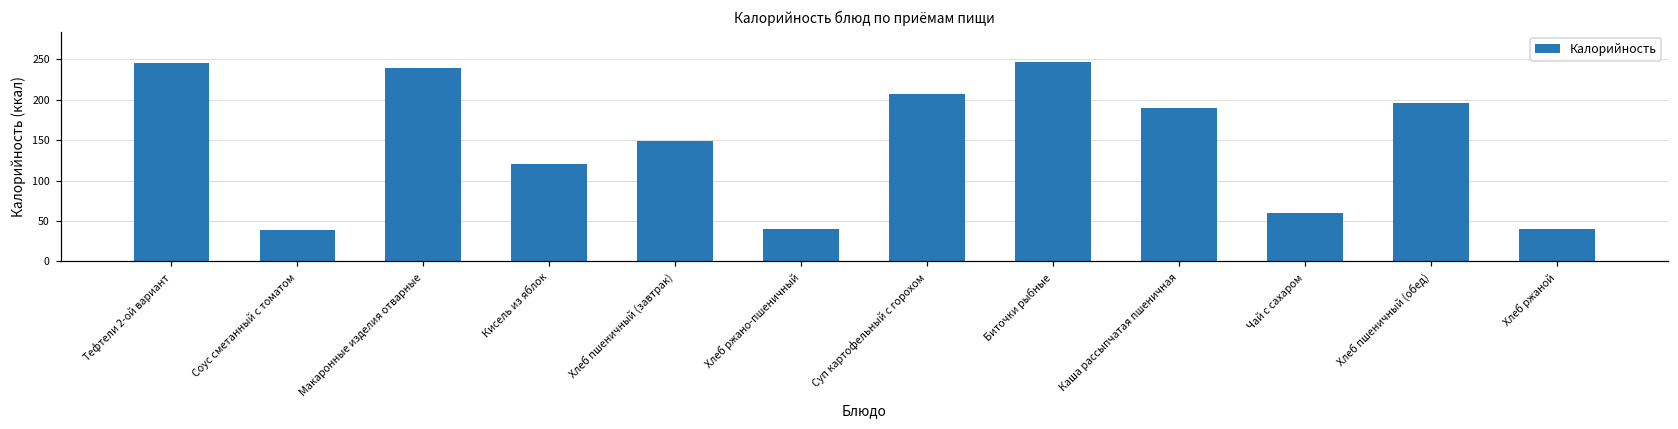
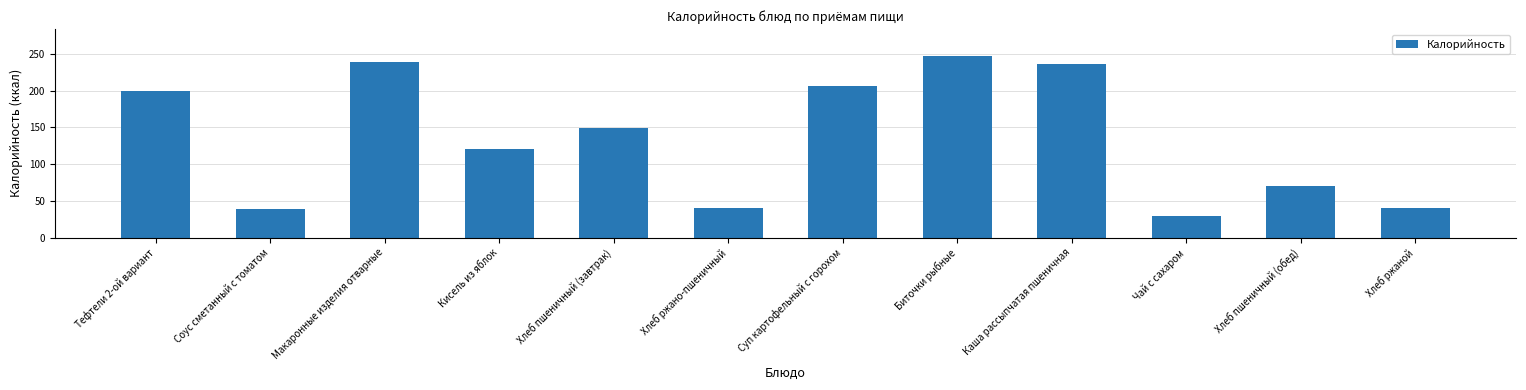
  {
-   "Тефтели 2-ой вариант": 250,
+   "Тефтели 2-ой вариант": 200,
    "Соус сметанный с томатом": 40,
    "Макаронные изделия отварные": 240,
    "Кисель из яблок": 120,
    "Хлеб пшеничный (завтрак)": 150,
    "Хлеб ржано-пшеничный": 40,
    "Суп картофельный с горохом": 210,
    "Биточки рыбные": 250,
-   "Каша рассыпчатая пшеничная": 190,
-   "Чай с сахаром": 60,
-   "Хлеб пшеничный (обед)": 200,
+   "Каша рассыпчатая пшеничная": 240,
+   "Чай с сахаром": 30,
+   "Хлеб пшеничный (обед)": 70,
    "Хлеб ржаной": 40
  }
